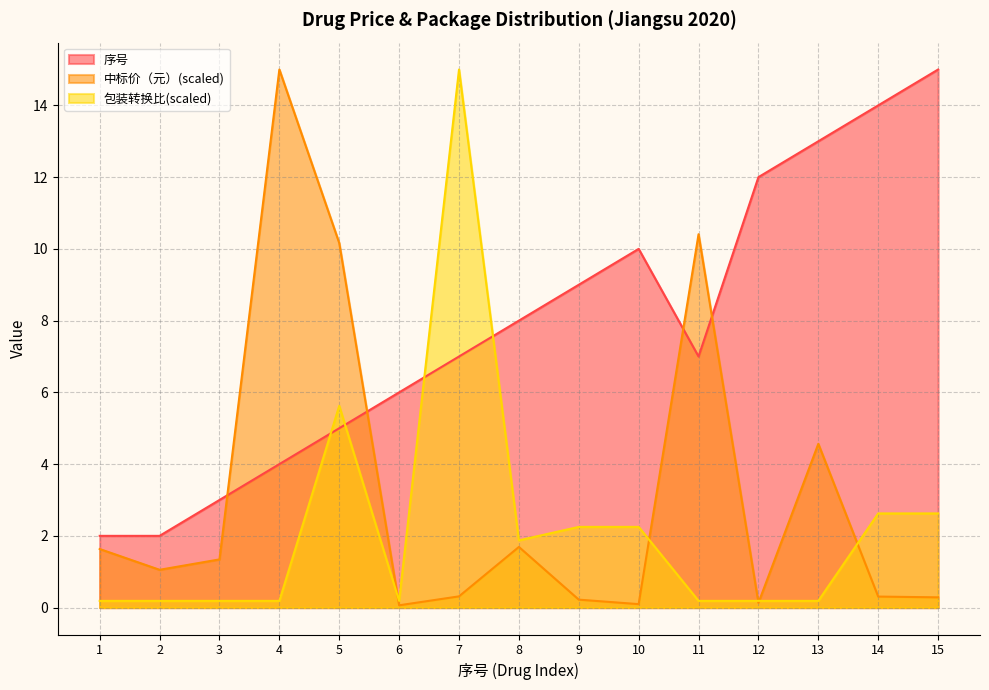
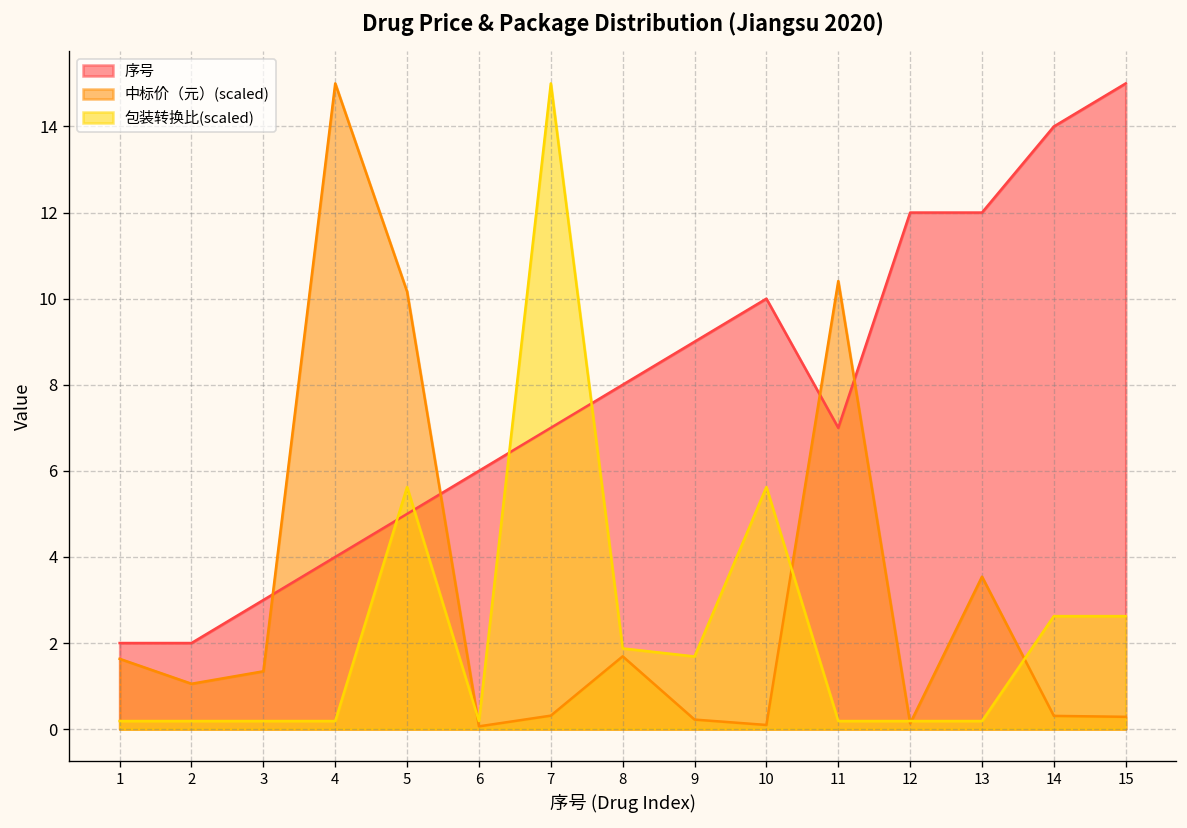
  {
    "序号": {
      "1": 2,
      "2": 2,
      "3": 3,
      "4": 4,
      "5": 5,
      "6": 6,
      "7": 7,
      "8": 8,
      "9": 9,
      "10": 10,
      "11": 7,
      "12": 12,
-     "13": 13,
+     "13": 12,
      "14": 14,
      "15": 15
    },
    "中标价（元）(scaled)": {
      "1": 1.6,
      "2": 1.1,
      "3": 1.3,
      "4": 15.0,
      "5": 10.2,
      "6": 0.1,
      "7": 0.3,
      "8": 1.7,
      "9": 0.2,
      "10": 0.1,
      "11": 10.4,
-     "13": 4.6,
+     "13": 3.5,
      "14": 0.3,
      "15": 0.3
    },
    "包装转换比(scaled)": {
      "1": 0.2,
      "2": 0.2,
      "3": 0.2,
      "4": 0.2,
      "5": 5.6,
      "6": 0.2,
      "7": 15.0,
      "8": 1.9,
-     "9": 2.3,
-     "10": 2.3,
+     "9": 1.7,
+     "10": 5.6,
      "11": 0.2,
      "13": 0.2,
      "14": 2.6,
      "15": 2.6
    }
  }
